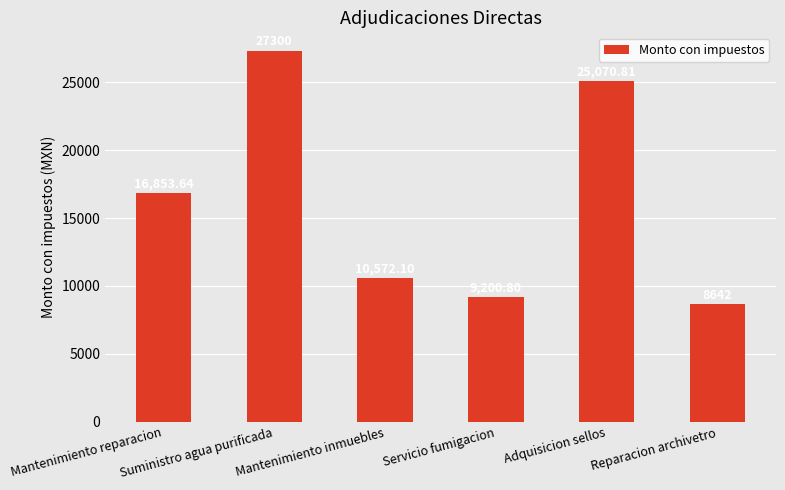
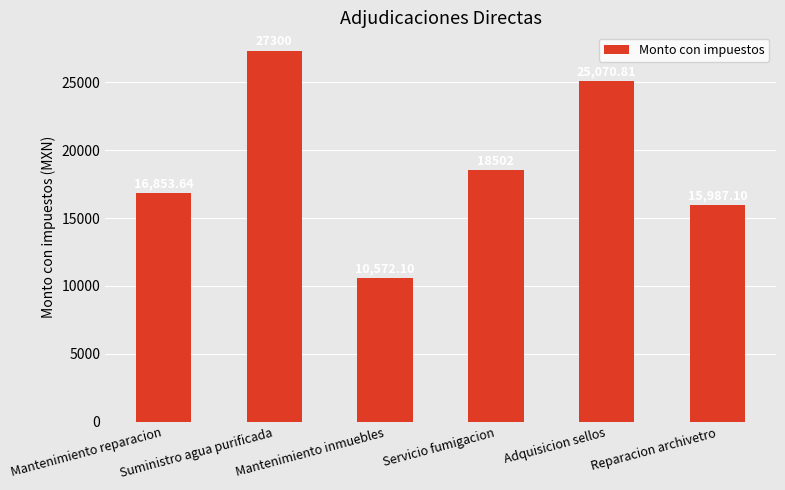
  {
    "Mantenimiento reparacion": 16900,
    "Suministro agua purificada": 27300,
    "Mantenimiento inmuebles": 10600,
-   "Servicio fumigacion": 9200,
+   "Servicio fumigacion": 18500,
    "Adquisicion sellos": 25100,
-   "Reparacion archivetro": 8600
+   "Reparacion archivetro": 16000
  }
